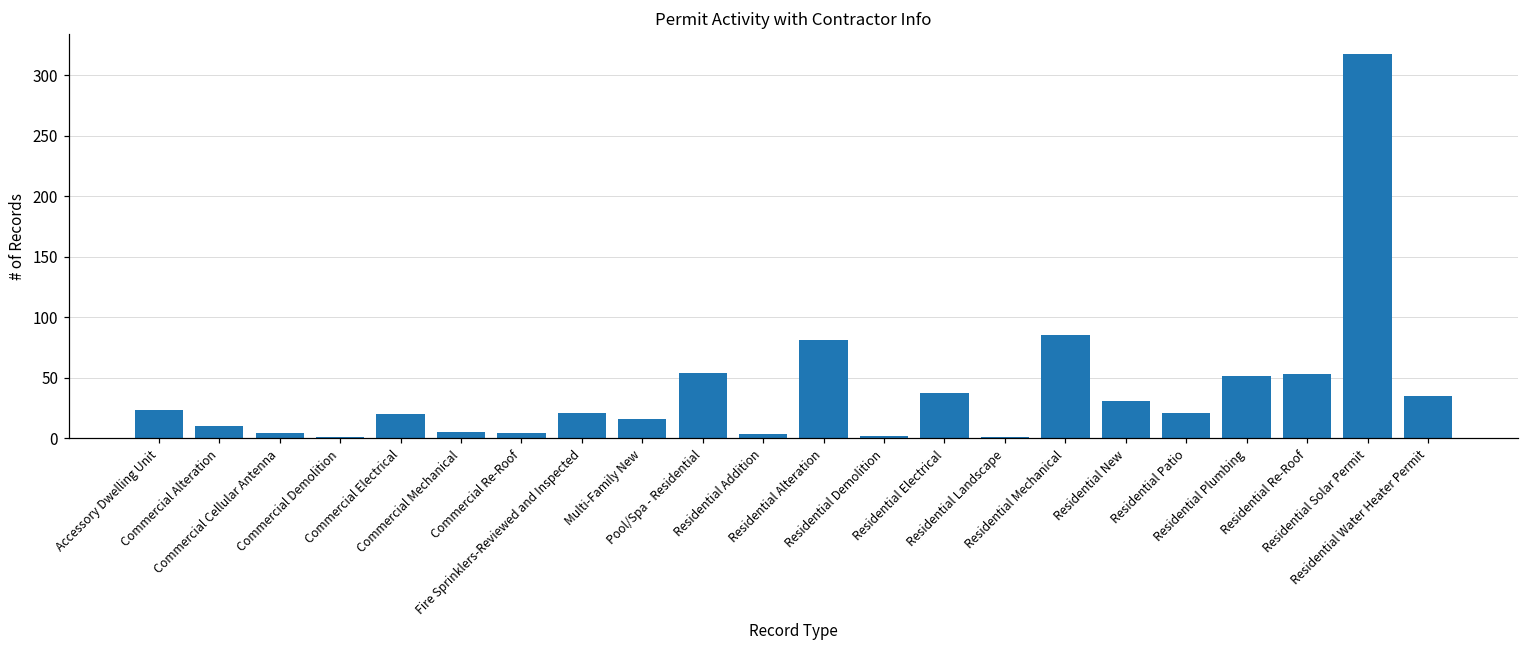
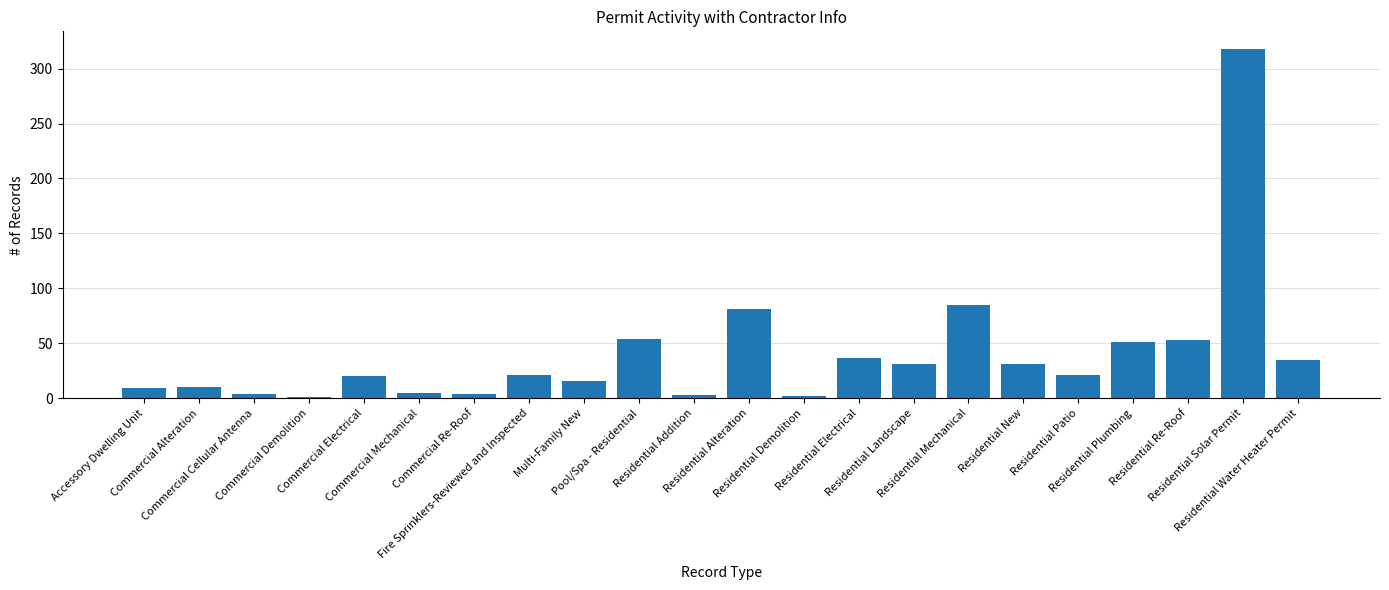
  {
-   "Accessory Dwelling Unit": 23,
+   "Accessory Dwelling Unit": 9,
    "Commercial Alteration": 10,
    "Commercial Cellular Antenna": 4,
    "Commercial Electrical": 20,
    "Commercial Mechanical": 5,
    "Commercial Re-Roof": 4,
    "Fire Sprinklers-Reviewed and Inspected": 21,
    "Multi-Family New": 16,
    "Pool/Spa - Residential": 54,
    "Residential Addition": 3,
    "Residential Alteration": 81,
    "Residential Electrical": 37,
-   "Residential Landscape": 1,
+   "Residential Landscape": 31,
    "Residential Mechanical": 85,
    "Residential New": 31,
    "Residential Patio": 21,
    "Residential Plumbing": 51,
    "Residential Re-Roof": 53,
    "Residential Solar Permit": 318,
    "Residential Water Heater Permit": 35
  }
